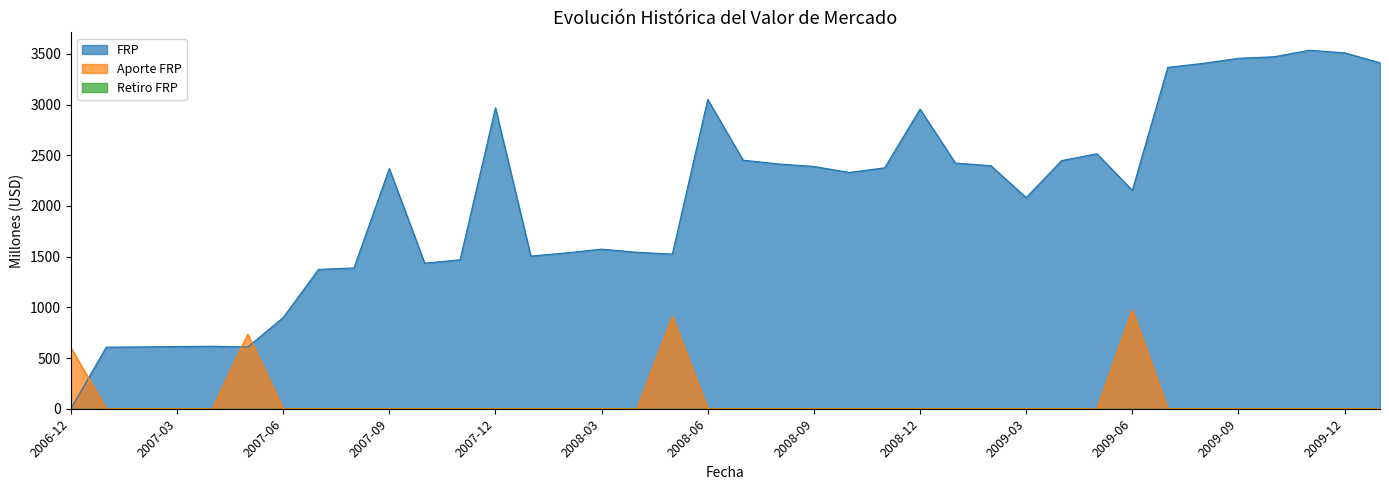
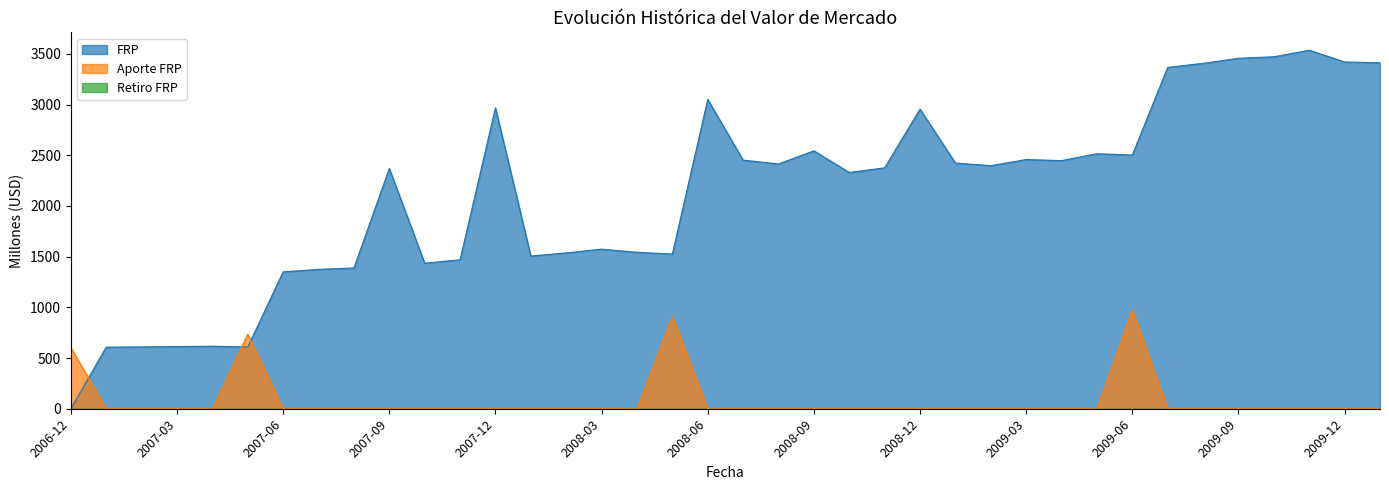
  {
    "FRP": {
      "2007-03": 610,
-     "2007-06": 900,
+     "2007-06": 1350,
      "2007-09": 2370,
      "2007-12": 2970,
      "2008-03": 1570,
      "2008-06": 3050,
-     "2008-09": 2390,
+     "2008-09": 2540,
      "2008-12": 2960,
-     "2009-03": 2080,
-     "2009-06": 2150,
+     "2009-03": 2460,
+     "2009-06": 2500,
      "2009-09": 3460,
-     "2009-12": 3510
+     "2009-12": 3420
    },
    "Aporte FRP": {
      "2006-12": 600,
      "2009-06": 980
    },
    "Retiro FRP": {
      "2009-06": 0
    }
  }
